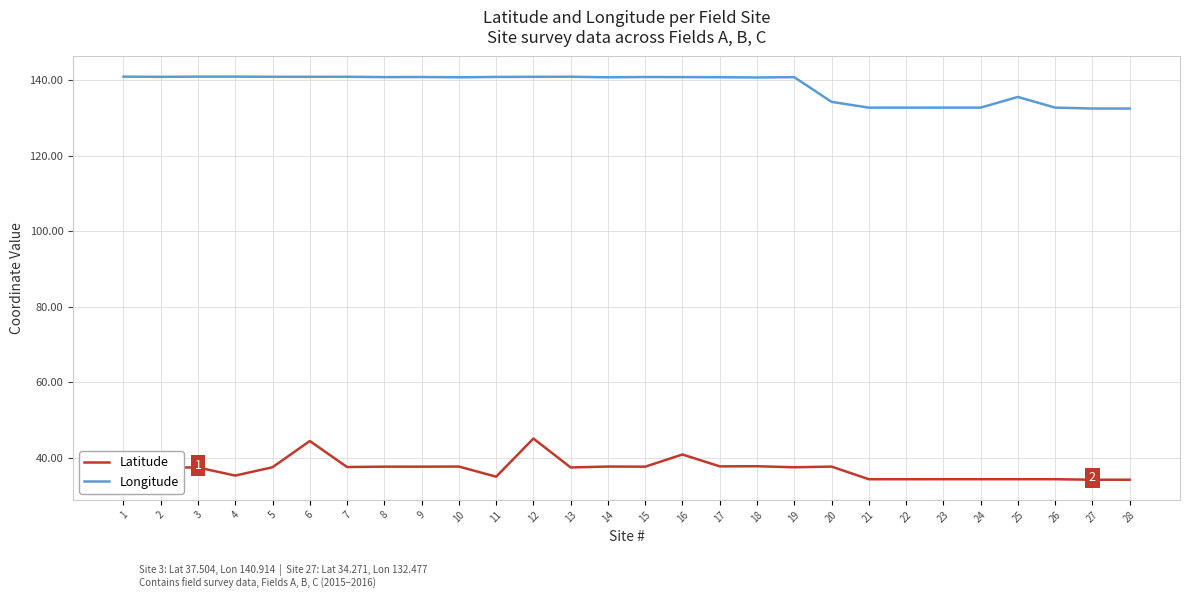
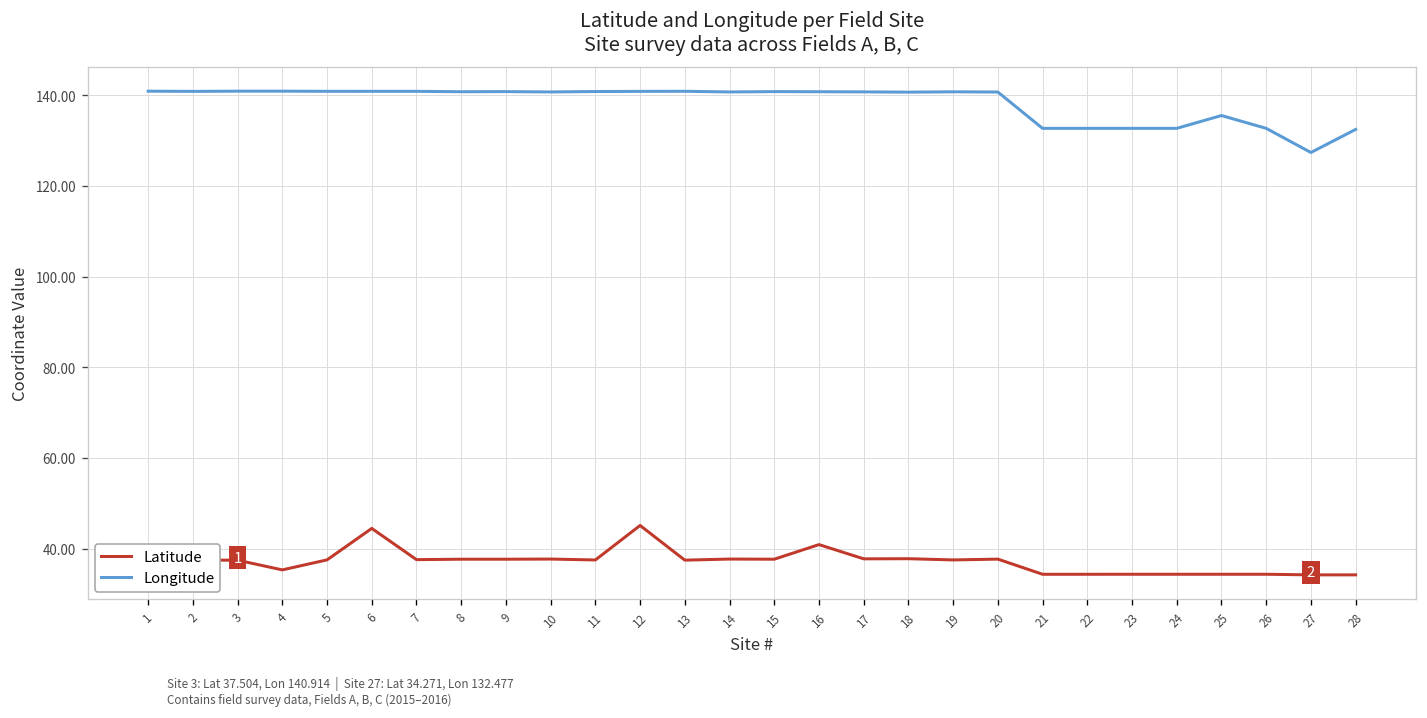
  {
    "Latitude": {
      "4": 35,
      "5": 38,
      "6": 45,
      "7": 38,
      "8": 38,
      "9": 38,
      "10": 38,
-     "11": 35,
+     "11": 38,
      "12": 45,
      "13": 38,
      "14": 38,
      "15": 38,
      "16": 41,
      "17": 38,
      "18": 38,
      "19": 38,
      "20": 38,
      "21": 34,
      "22": 34,
      "23": 34,
      "24": 34,
      "25": 34,
      "26": 34,
      "28": 34
    },
    "Longitude": {
      "1": 141,
      "2": 141,
      "3": 141,
      "4": 141,
      "5": 141,
      "6": 141,
      "7": 141,
      "8": 141,
      "9": 141,
      "10": 141,
      "11": 141,
      "12": 141,
      "13": 141,
      "14": 141,
      "15": 141,
      "16": 141,
      "17": 141,
      "18": 141,
      "19": 141,
-     "20": 134,
+     "20": 141,
      "21": 133,
      "22": 133,
      "23": 133,
      "24": 133,
      "25": 136,
      "26": 133,
-     "27": 132,
+     "27": 127,
      "28": 132
    }
  }
